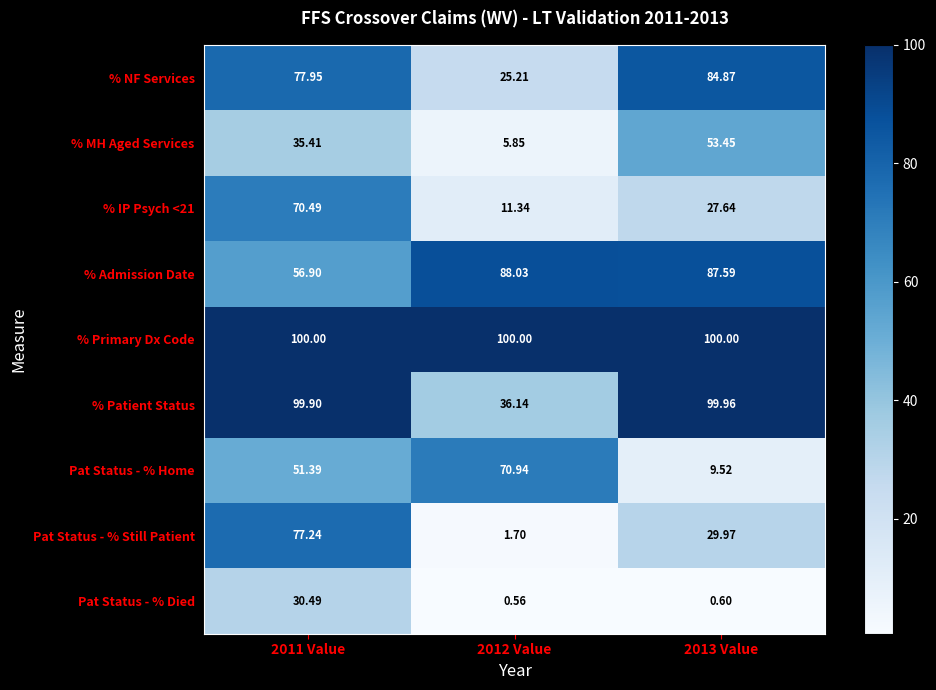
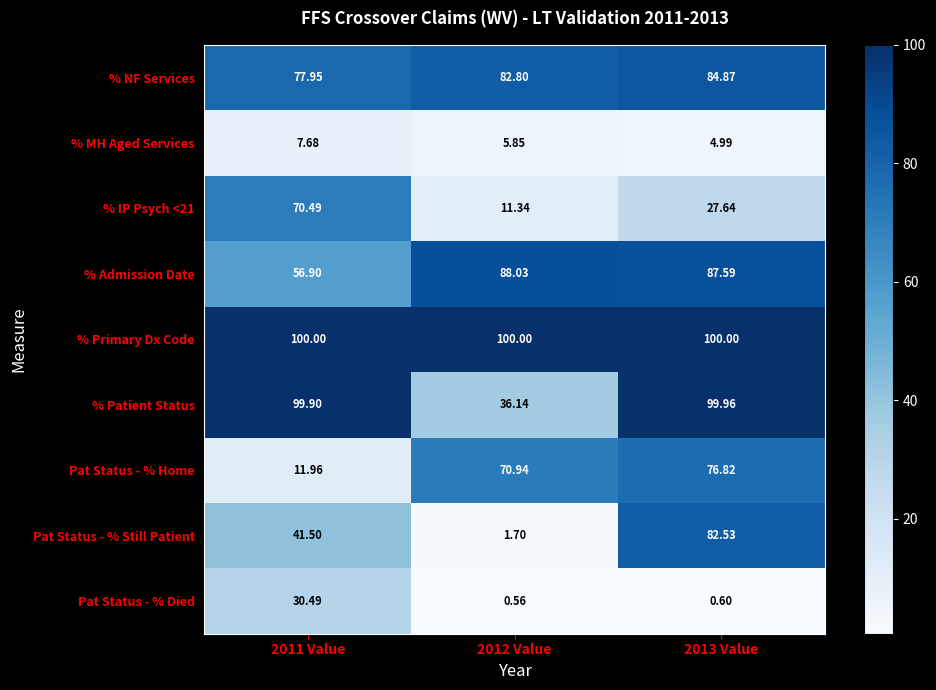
  {
    "% NF Services": {
      "2011 Value": 77.95,
-     "2012 Value": 25.21,
+     "2012 Value": 82.80,
      "2013 Value": 84.87
    },
    "% MH Aged Services": {
-     "2011 Value": 35.41,
+     "2011 Value": 7.68,
      "2012 Value": 5.85,
-     "2013 Value": 53.45
+     "2013 Value": 4.99
    },
    "% IP Psych <21": {
      "2011 Value": 70.49,
      "2012 Value": 11.34,
      "2013 Value": 27.64
    },
    "% Admission Date": {
      "2011 Value": 56.90,
      "2012 Value": 88.03,
      "2013 Value": 87.59
    },
    "% Primary Dx Code": {
      "2011 Value": 100.00,
      "2012 Value": 100.00,
      "2013 Value": 100.00
    },
    "% Patient Status": {
      "2011 Value": 99.90,
      "2012 Value": 36.14,
      "2013 Value": 99.96
    },
    "Pat Status - % Home": {
-     "2011 Value": 51.39,
+     "2011 Value": 11.96,
      "2012 Value": 70.94,
-     "2013 Value": 9.52
+     "2013 Value": 76.82
    },
    "Pat Status - % Still Patient": {
-     "2011 Value": 77.24,
+     "2011 Value": 41.50,
      "2012 Value": 1.70,
-     "2013 Value": 29.97
+     "2013 Value": 82.53
    },
    "Pat Status - % Died": {
      "2011 Value": 30.49,
      "2012 Value": 0.56,
      "2013 Value": 0.60
    }
  }
